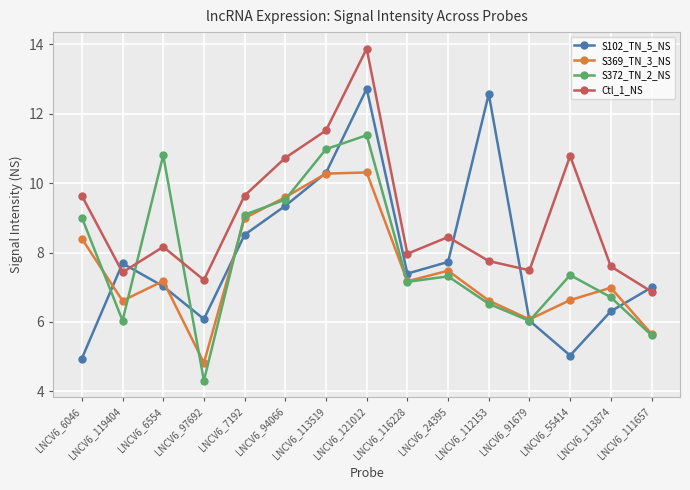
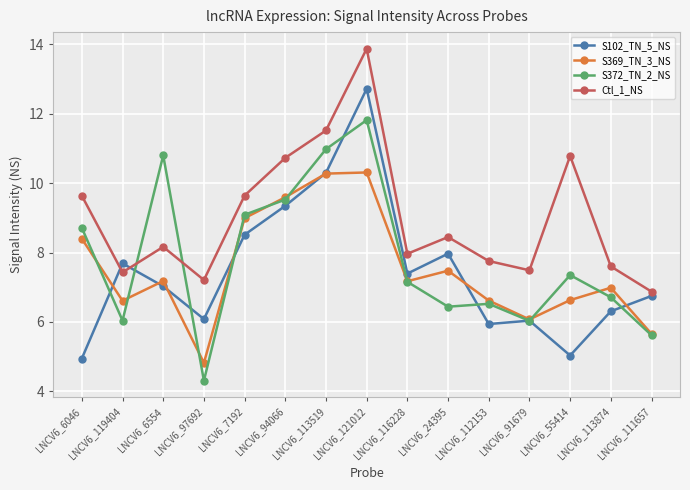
  {
    "S102_TN_5_NS": {
      "LNCV6_6046": 4.9,
      "LNCV6_119404": 7.7,
      "LNCV6_6554": 7.0,
      "LNCV6_97692": 6.1,
      "LNCV6_7192": 8.5,
      "LNCV6_94066": 9.3,
      "LNCV6_121012": 12.7,
      "LNCV6_116228": 7.4,
-     "LNCV6_24395": 7.7,
-     "LNCV6_112153": 12.6,
+     "LNCV6_24395": 8.0,
+     "LNCV6_112153": 5.9,
      "LNCV6_55414": 5.0,
      "LNCV6_113874": 6.3,
-     "LNCV6_111657": 7.0
+     "LNCV6_111657": 6.7
    },
    "S372_TN_2_NS": {
-     "LNCV6_6046": 9.0,
+     "LNCV6_6046": 8.7,
      "LNCV6_119404": 6.0,
      "LNCV6_6554": 10.8,
      "LNCV6_97692": 4.3,
      "LNCV6_7192": 9.1,
      "LNCV6_113519": 11.0,
-     "LNCV6_121012": 11.4,
-     "LNCV6_24395": 7.3,
+     "LNCV6_121012": 11.8,
+     "LNCV6_24395": 6.4,
      "LNCV6_112153": 6.5,
      "LNCV6_55414": 7.3,
      "LNCV6_113874": 6.7
    }
  }
